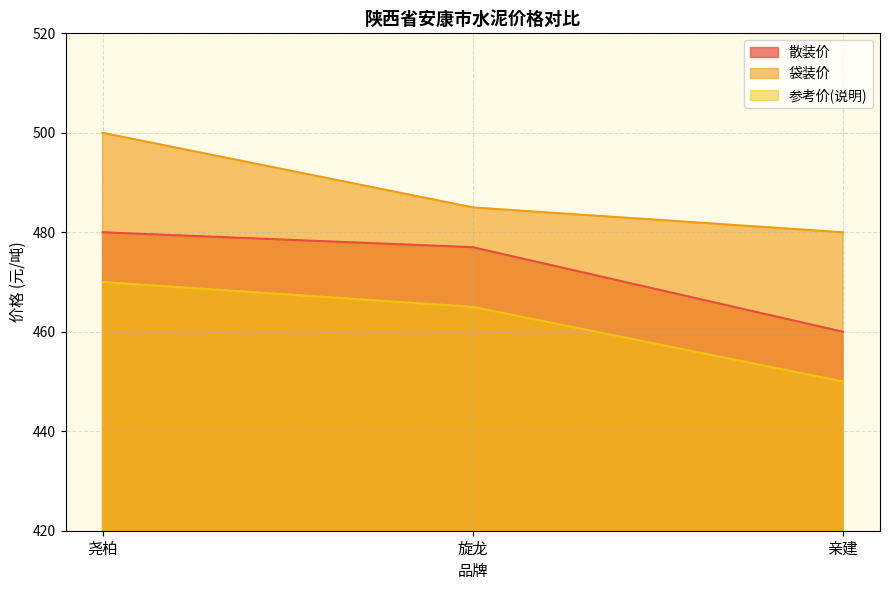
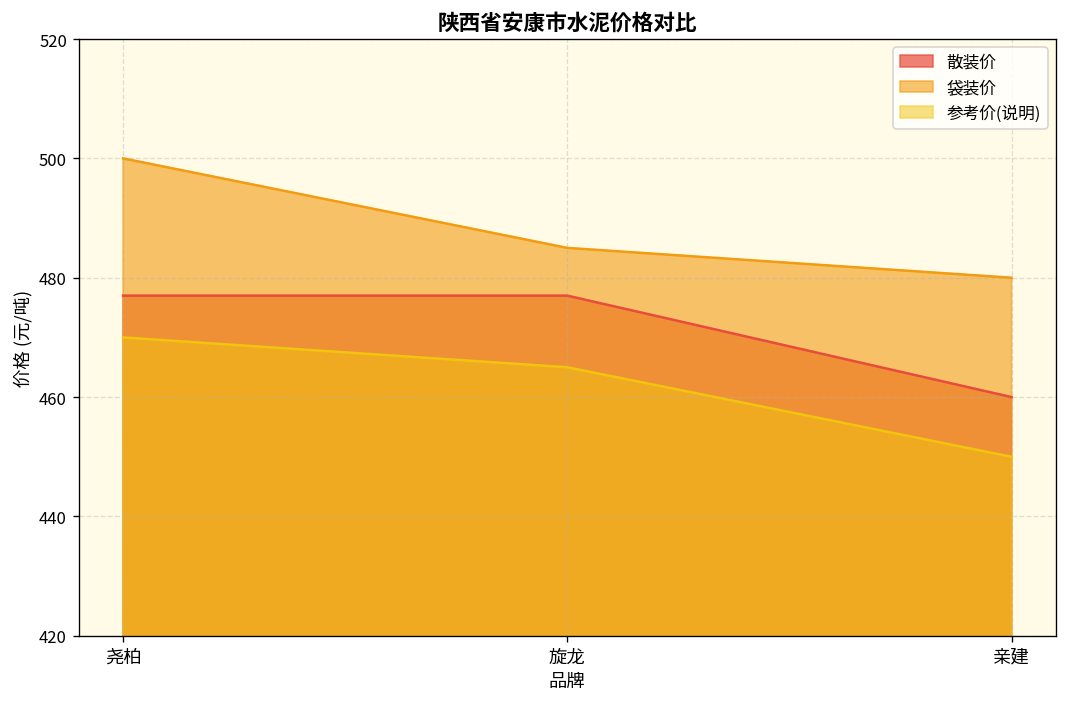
  {
    "散装价": {
-     "尧柏": 480,
+     "尧柏": 477,
      "旋龙": 477,
      "亲建": 460
    }
  }
